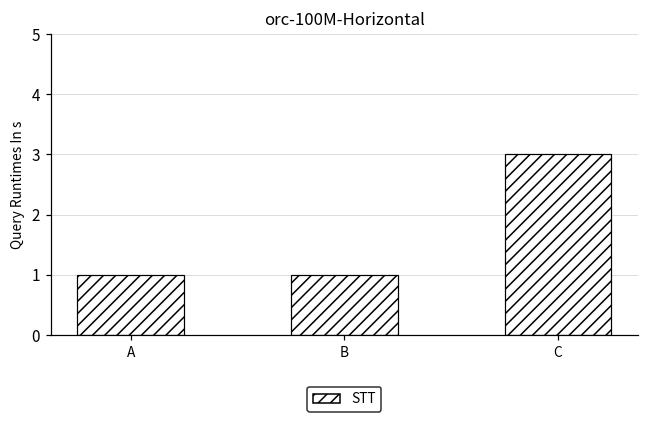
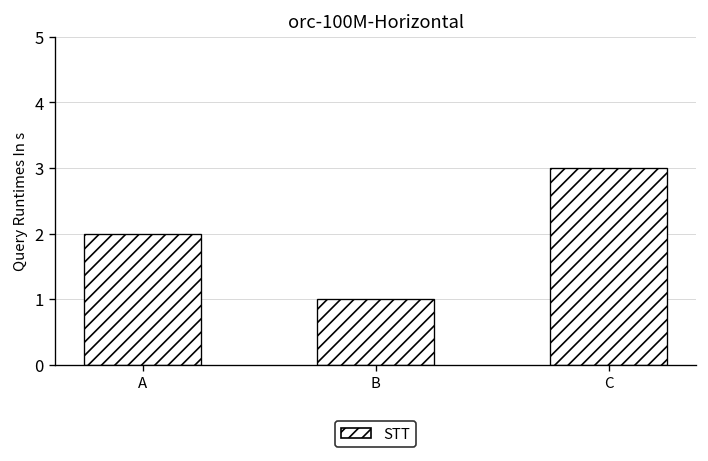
  {
-   "A": 1,
+   "A": 2,
    "B": 1,
    "C": 3
  }
